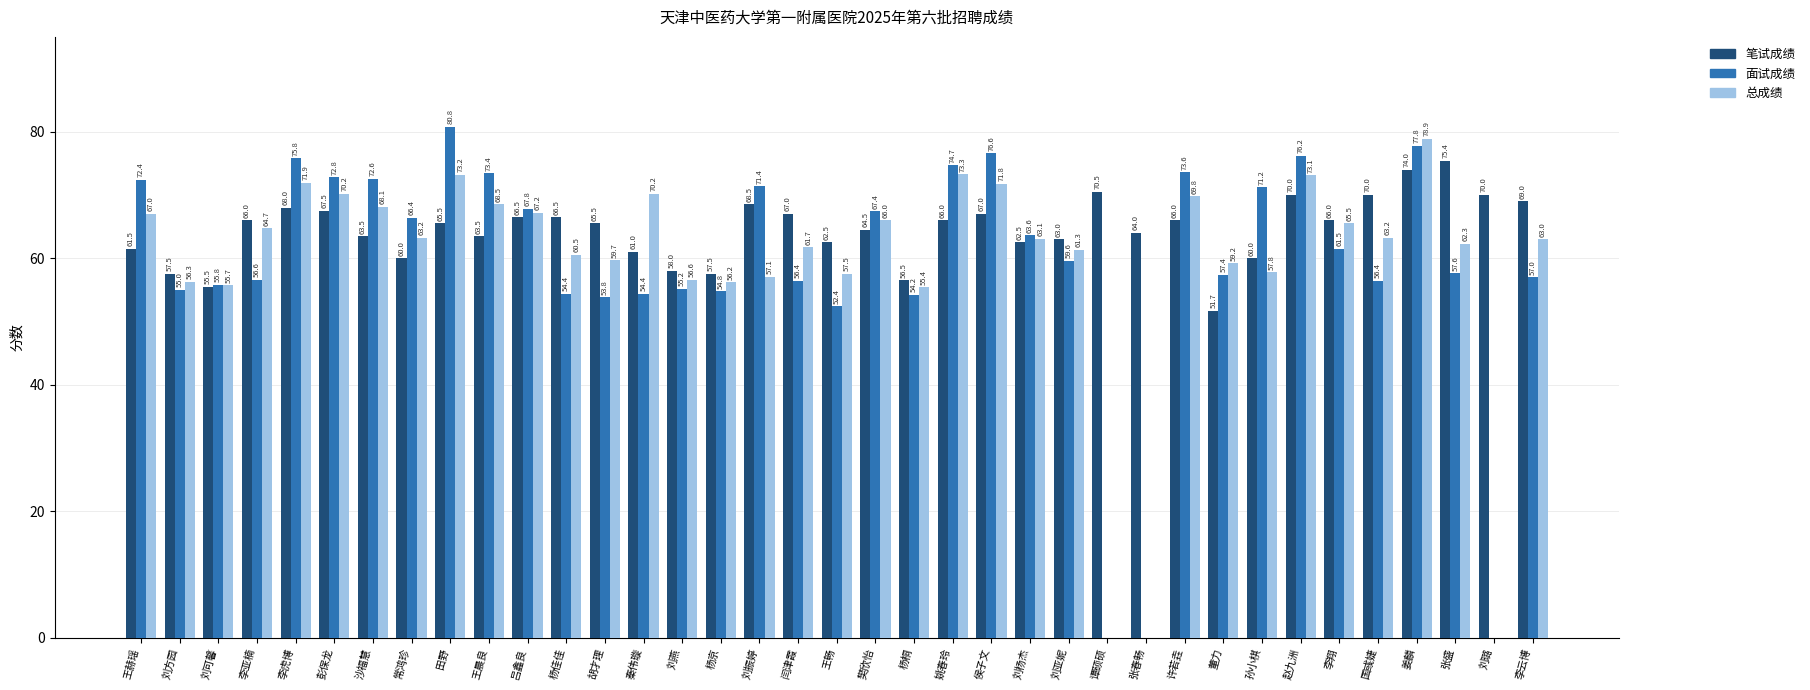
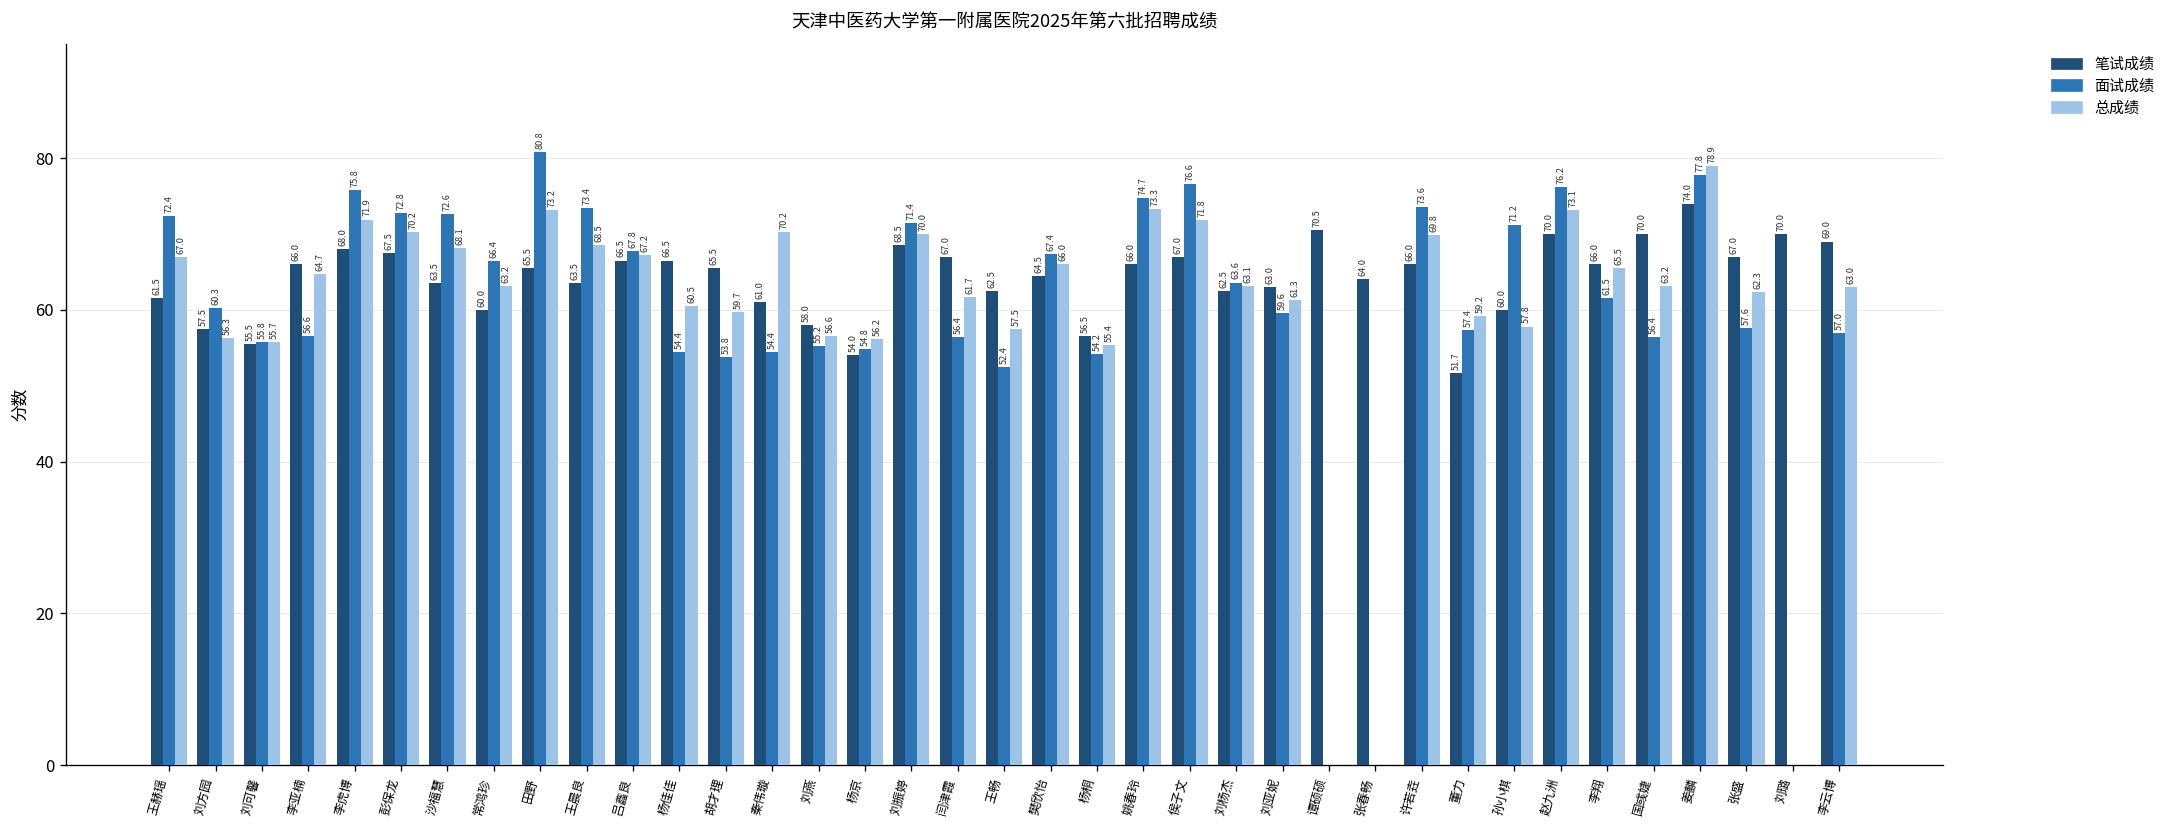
  {
    "笔试成绩": {
      "王赫瑶": 61.5,
      "刘方园": 57.5,
      "刘可馨": 55.5,
      "李亚楠": 66.0,
      "李虎博": 68.0,
      "彭保龙": 67.5,
      "沙福慧": 63.5,
      "常鸿珍": 60.0,
      "田野": 65.5,
      "王晨良": 63.5,
      "吕鑫良": 66.5,
      "杨佳佳": 66.5,
      "胡才理": 65.5,
      "秦伟璇": 61.0,
      "刘燕": 58.0,
-     "杨京": 57.5,
+     "杨京": 54.0,
      "刘振婷": 68.5,
      "闫津霞": 67.0,
      "王畅": 62.5,
      "樊欣怡": 64.5,
      "杨桐": 56.5,
      "姚春玲": 66.0,
      "侯子文": 67.0,
      "刘杨杰": 62.5,
      "刘亚妮": 63.0,
      "谭硕硕": 70.5,
      "张春畅": 64.0,
      "许若垚": 66.0,
      "董力": 51.7,
      "孙小棋": 60.0,
      "赵九洲": 70.0,
      "李翔": 66.0,
      "国彧婕": 70.0,
      "姜麟": 74.0,
-     "张盛": 75.4,
+     "张盛": 67.0,
      "刘璐": 70.0,
      "李云博": 69.0
    },
    "面试成绩": {
      "王赫瑶": 72.4,
-     "刘方园": 55.0,
+     "刘方园": 60.3,
      "刘可馨": 55.8,
      "李亚楠": 56.6,
      "李虎博": 75.8,
      "彭保龙": 72.8,
      "沙福慧": 72.6,
      "常鸿珍": 66.4,
      "田野": 80.8,
      "王晨良": 73.4,
      "吕鑫良": 67.8,
      "杨佳佳": 54.4,
      "胡才理": 53.8,
      "秦伟璇": 54.4,
      "刘燕": 55.2,
      "杨京": 54.8,
      "刘振婷": 71.4,
      "闫津霞": 56.4,
      "王畅": 52.4,
      "樊欣怡": 67.4,
      "杨桐": 54.2,
      "姚春玲": 74.7,
      "侯子文": 76.6,
      "刘杨杰": 63.6,
      "刘亚妮": 59.6,
      "许若垚": 73.6,
      "董力": 57.4,
      "孙小棋": 71.2,
      "赵九洲": 76.2,
      "李翔": 61.5,
      "国彧婕": 56.4,
      "姜麟": 77.8,
      "张盛": 57.6,
      "李云博": 57.0
    },
    "总成绩": {
      "王赫瑶": 67.0,
      "刘方园": 56.3,
      "刘可馨": 55.7,
      "李亚楠": 64.7,
      "李虎博": 71.9,
      "彭保龙": 70.2,
      "沙福慧": 68.1,
      "常鸿珍": 63.2,
      "田野": 73.2,
      "王晨良": 68.5,
      "吕鑫良": 67.2,
      "杨佳佳": 60.5,
      "胡才理": 59.7,
      "秦伟璇": 70.2,
      "刘燕": 56.6,
      "杨京": 56.2,
-     "刘振婷": 57.1,
+     "刘振婷": 70.0,
      "闫津霞": 61.7,
      "王畅": 57.5,
      "樊欣怡": 66.0,
      "杨桐": 55.4,
      "姚春玲": 73.3,
      "侯子文": 71.8,
      "刘杨杰": 63.1,
      "刘亚妮": 61.3,
      "许若垚": 69.8,
      "董力": 59.2,
      "孙小棋": 57.8,
      "赵九洲": 73.1,
      "李翔": 65.5,
      "国彧婕": 63.2,
      "姜麟": 78.9,
      "张盛": 62.3,
      "李云博": 63.0
    }
  }
